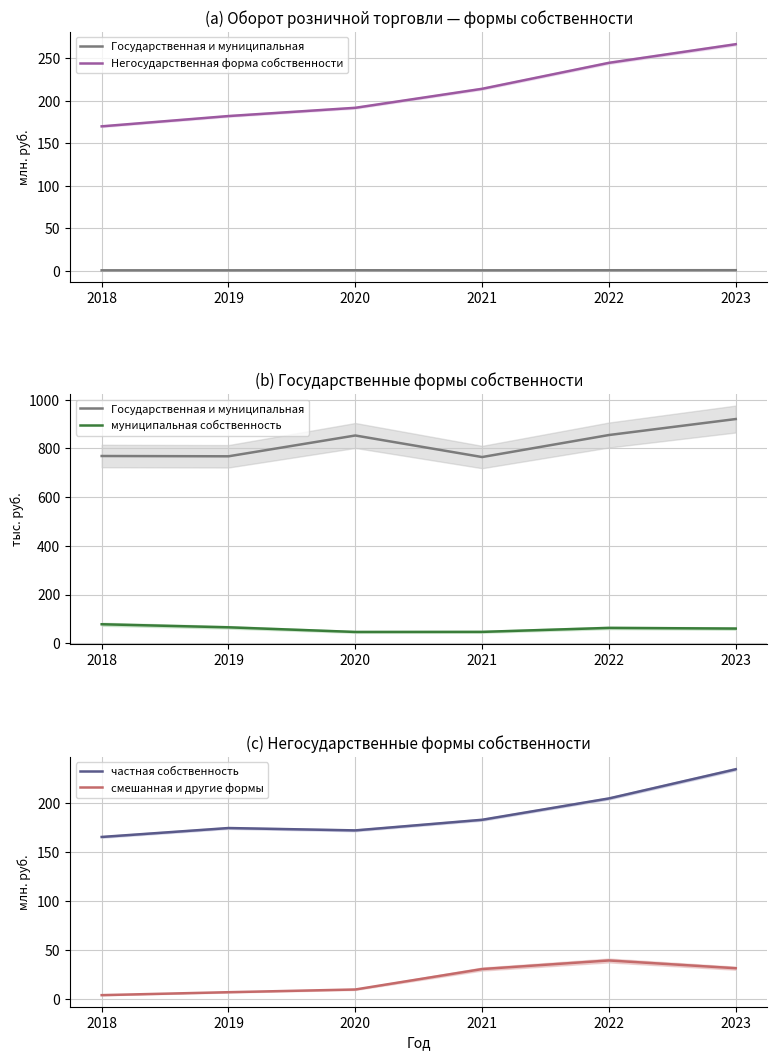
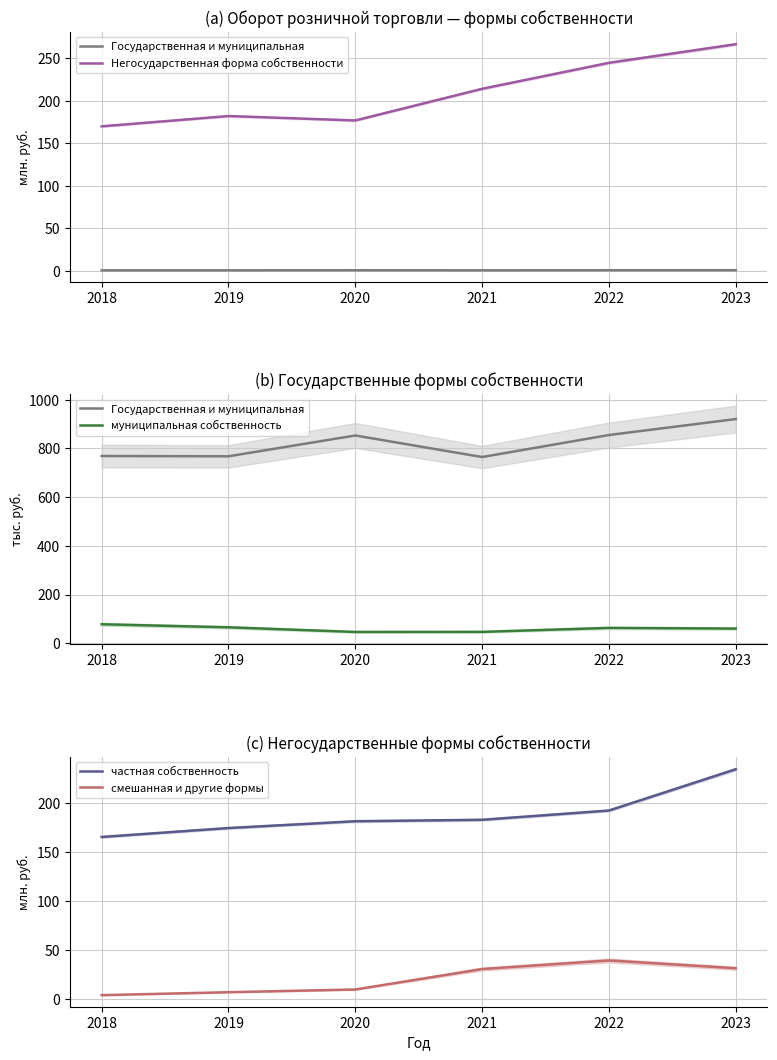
  {
    "(a) Оборот розничной торговли — формы собственности": {
      "Негосударственная форма собственности": {
-       "2020": 190
+       "2020": 180
      }
    },
    "(b) Государственные формы собственности": {
      "Государственная и муниципальная": {
        "2018": 770,
        "2019": 770,
        "2020": 850,
        "2021": 760,
        "2022": 860,
        "2023": 920
      }
    },
    "(c) Негосударственные формы собственности": {
      "частная собственность": {
-       "2020": 170,
-       "2022": 210
+       "2020": 180,
+       "2022": 190
      }
    }
  }
